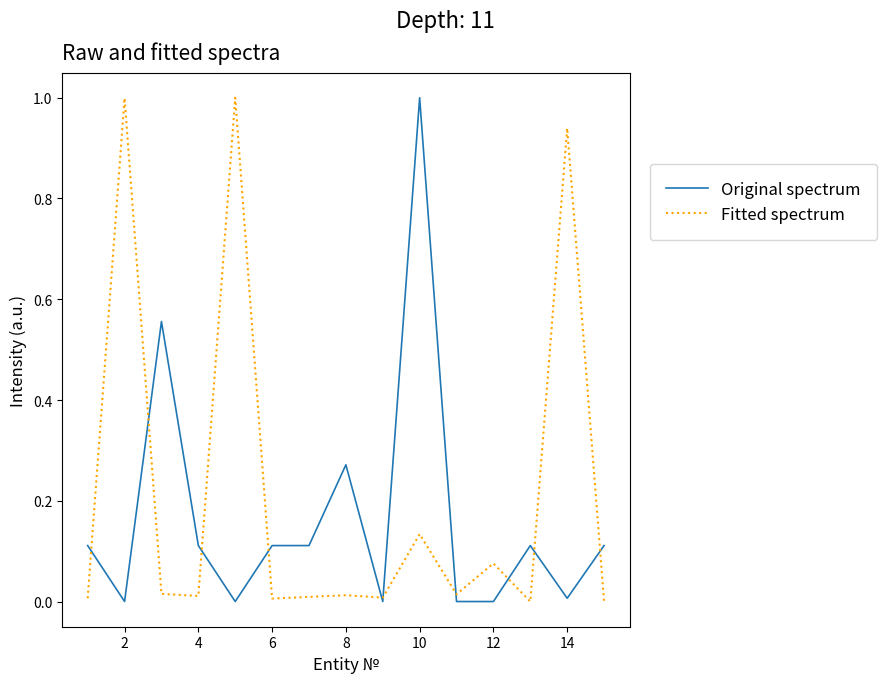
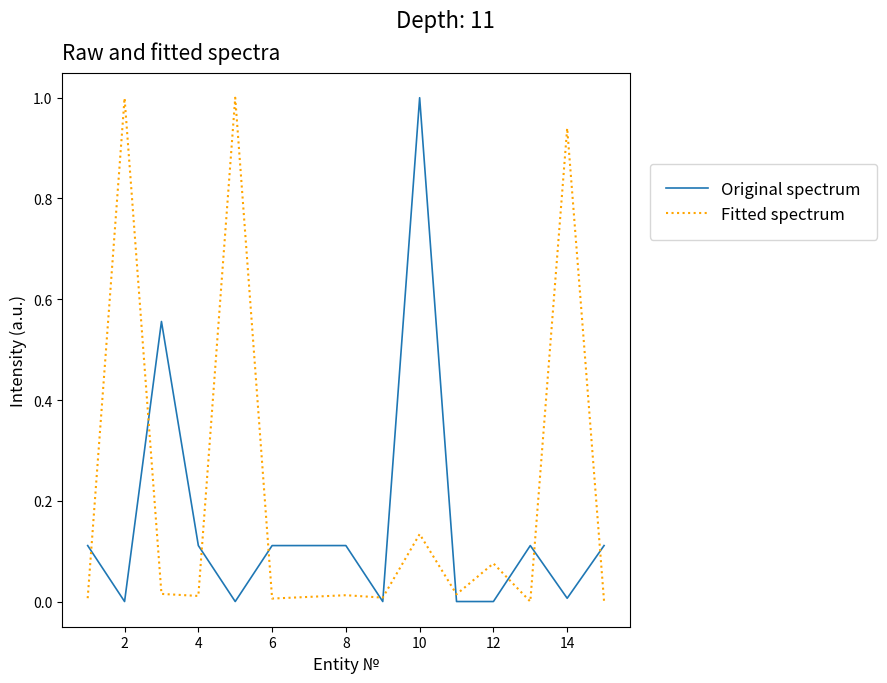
  {
    "Original spectrum": {
      "2": 0.00,
      "4": 0.11,
      "6": 0.11,
-     "8": 0.27,
+     "8": 0.11,
      "10": 1.00,
      "12": 0.00,
      "14": 0.01
    },
    "Fitted spectrum": {
      "2": 1.00,
      "4": 0.01,
      "6": 0.01,
      "8": 0.01,
      "10": 0.13,
      "12": 0.08,
      "14": 0.94
    }
  }
